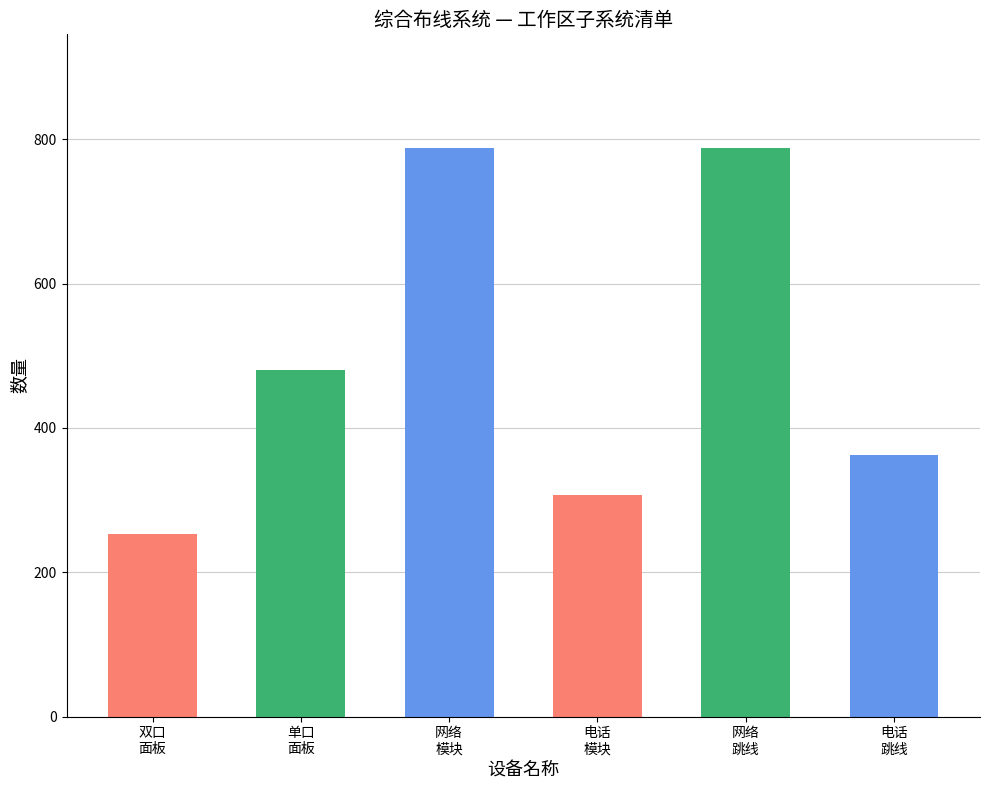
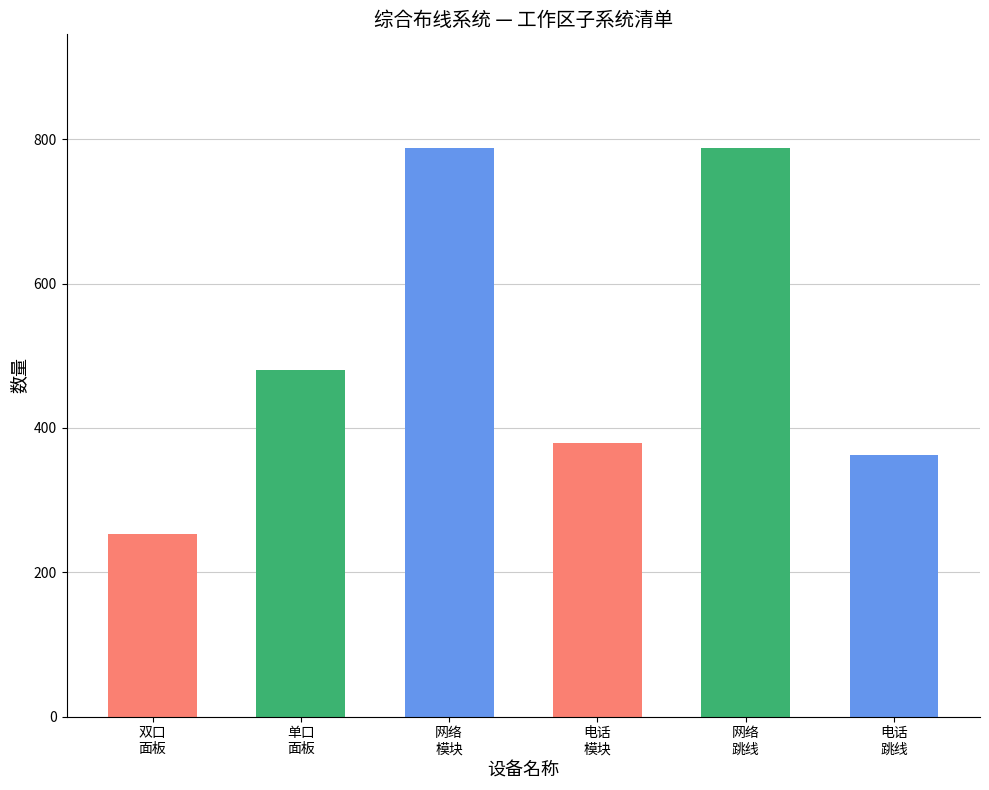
  {
    "双口 面板": 250,
    "单口 面板": 480,
    "网络 模块": 790,
-   "电话 模块": 310,
+   "电话 模块": 380,
    "网络 跳线": 790,
    "电话 跳线": 360
  }
